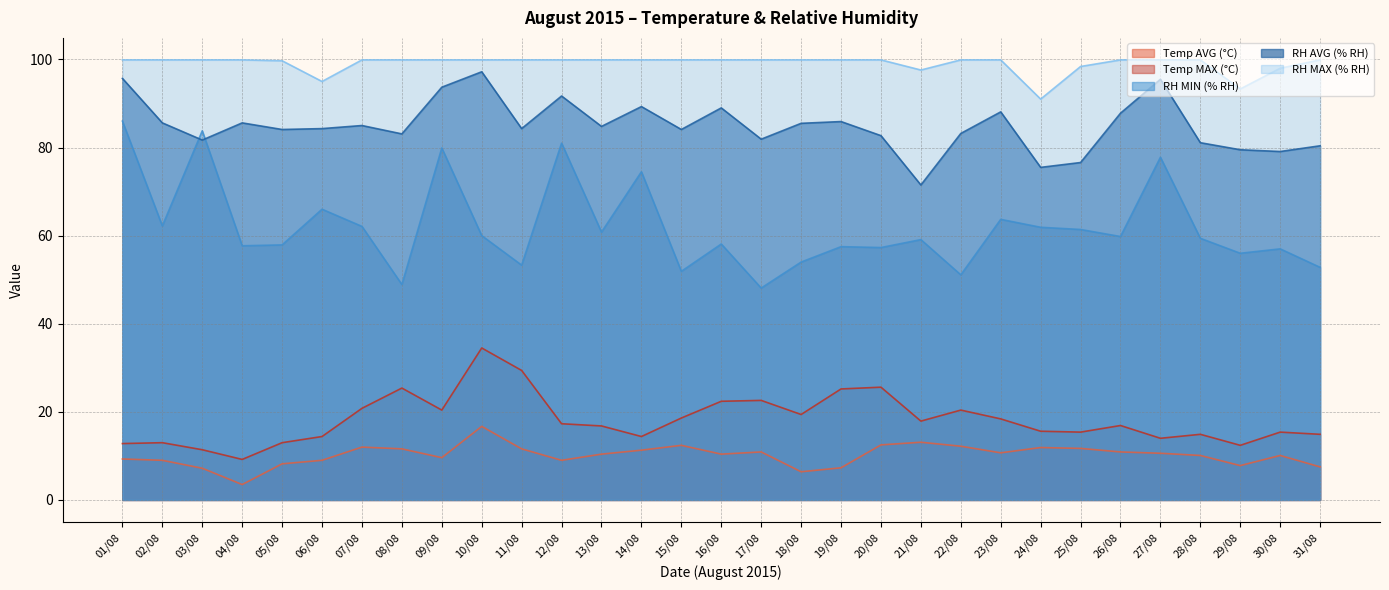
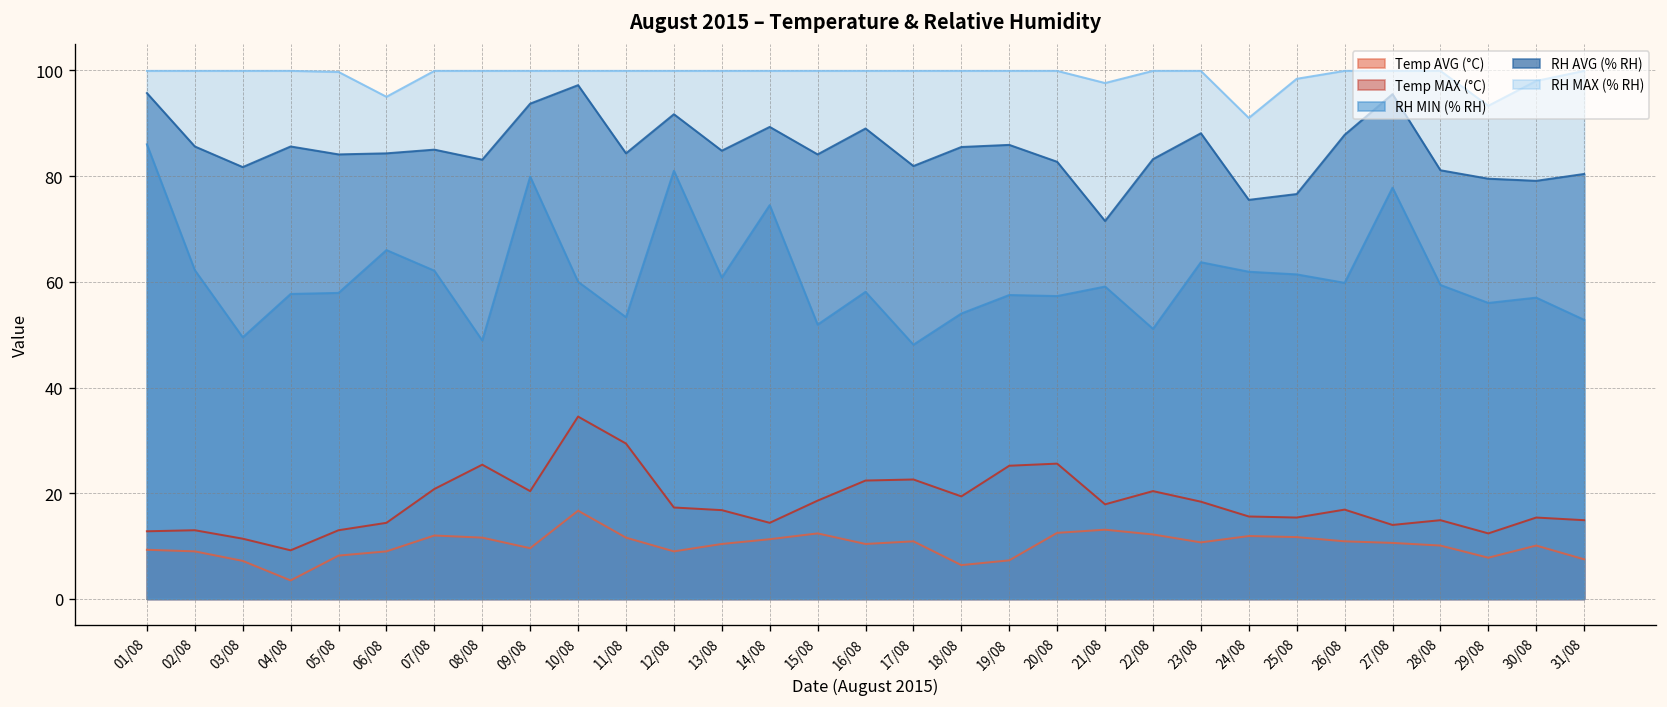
  {
    "RH MIN (% RH)": {
      "01/08": 86,
      "02/08": 62,
-     "03/08": 84,
+     "03/08": 50,
      "04/08": 58,
      "05/08": 58,
      "06/08": 66,
      "07/08": 62,
      "08/08": 49,
      "09/08": 80,
      "10/08": 60,
      "11/08": 53,
      "12/08": 81,
      "13/08": 61,
      "14/08": 75,
      "15/08": 52,
      "16/08": 58,
      "17/08": 48,
      "18/08": 54,
      "19/08": 58,
      "20/08": 57,
      "21/08": 59,
      "22/08": 51,
      "23/08": 64,
      "24/08": 62,
      "25/08": 61,
      "26/08": 60,
      "27/08": 78,
      "28/08": 59,
      "29/08": 56,
      "30/08": 57,
      "31/08": 53
    },
    "RH AVG (% RH)": {
      "01/08": 96,
      "02/08": 86,
      "03/08": 82,
      "04/08": 86,
      "05/08": 84,
      "06/08": 84,
      "07/08": 85,
      "08/08": 83,
      "09/08": 94,
      "10/08": 97,
      "11/08": 84,
      "12/08": 92,
      "13/08": 85,
      "14/08": 89,
      "15/08": 84,
      "16/08": 89,
      "17/08": 82,
      "18/08": 86,
      "19/08": 86,
      "20/08": 83,
      "21/08": 72,
      "22/08": 83,
      "23/08": 88,
      "24/08": 76,
      "25/08": 77,
      "26/08": 88,
      "28/08": 81,
      "29/08": 80,
      "30/08": 79,
      "31/08": 80
    },
    "RH MAX (% RH)": {
      "01/08": 100,
      "02/08": 100,
      "03/08": 100,
      "04/08": 100,
      "05/08": 100,
      "06/08": 95,
      "07/08": 100,
      "08/08": 100,
      "09/08": 100,
      "10/08": 100,
      "11/08": 100,
      "12/08": 100,
      "13/08": 100,
      "14/08": 100,
      "15/08": 100,
      "16/08": 100,
      "17/08": 100,
      "18/08": 100,
      "19/08": 100,
      "20/08": 100,
      "21/08": 98,
      "22/08": 100,
      "23/08": 100,
      "24/08": 91,
      "25/08": 98,
      "26/08": 100
    }
  }
